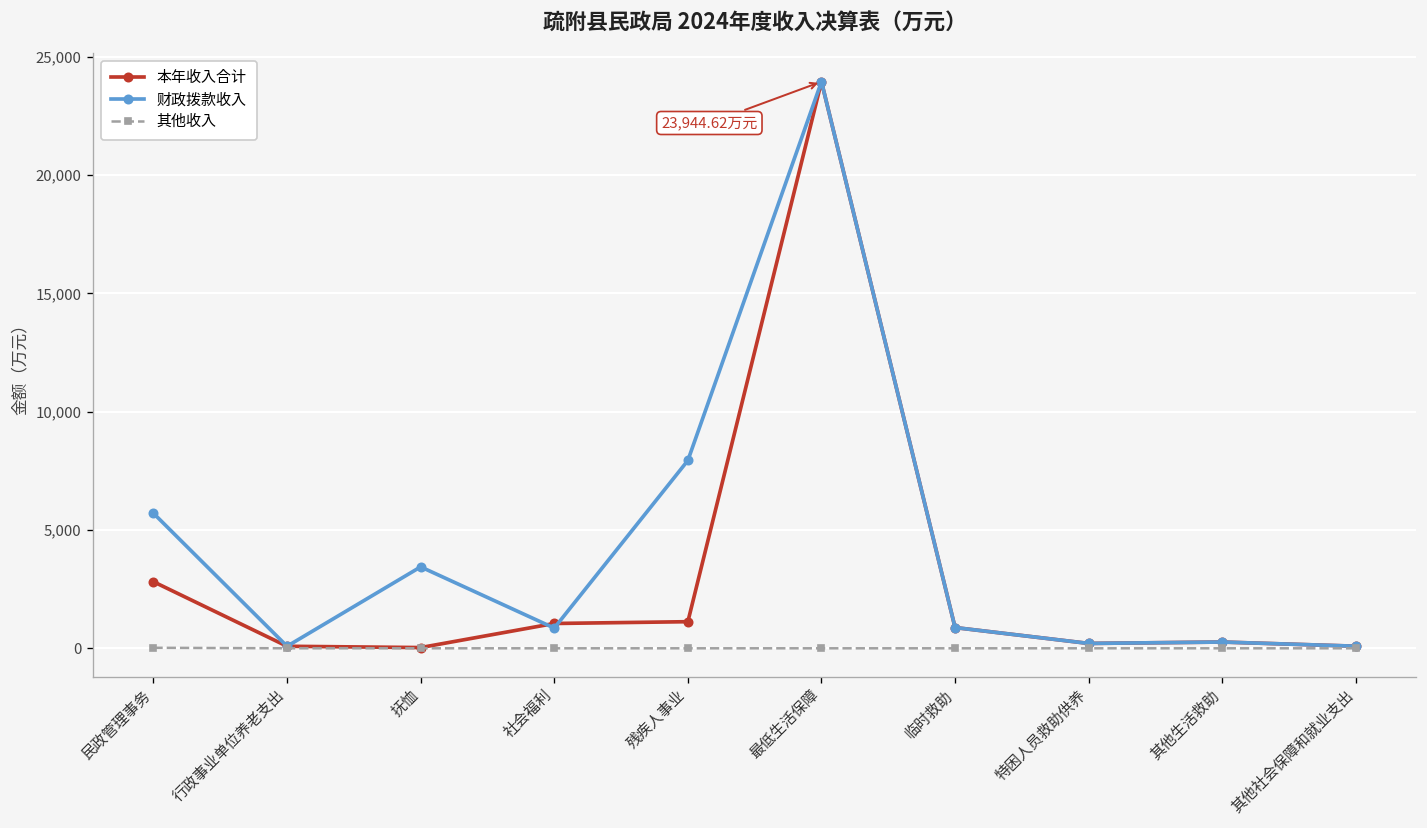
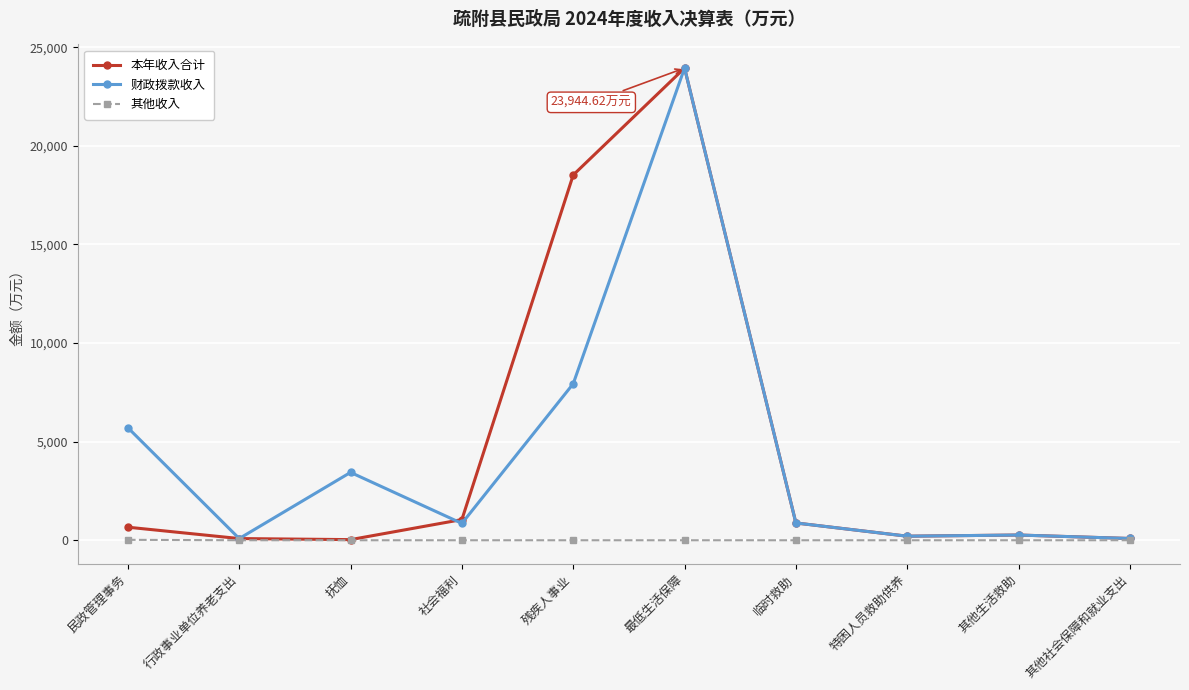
  {
    "本年收入合计": {
-     "民政管理事务": "2,800",
+     "民政管理事务": "700",
      "社会福利": "1,000",
-     "残疾人事业": "1,100"
+     "残疾人事业": "18,500"
    },
    "财政拨款收入": {
      "民政管理事务": "5,700",
      "抚恤": "3,400",
      "社会福利": "900",
      "残疾人事业": "7,900"
    },
    "其他收入": {
      "民政管理事务": "0",
      "社会福利": "0",
      "残疾人事业": "0",
      "最低生活保障": "0",
      "临时救助": "0",
      "特困人员救助供养": "0",
      "其他生活救助": "0"
    }
  }
